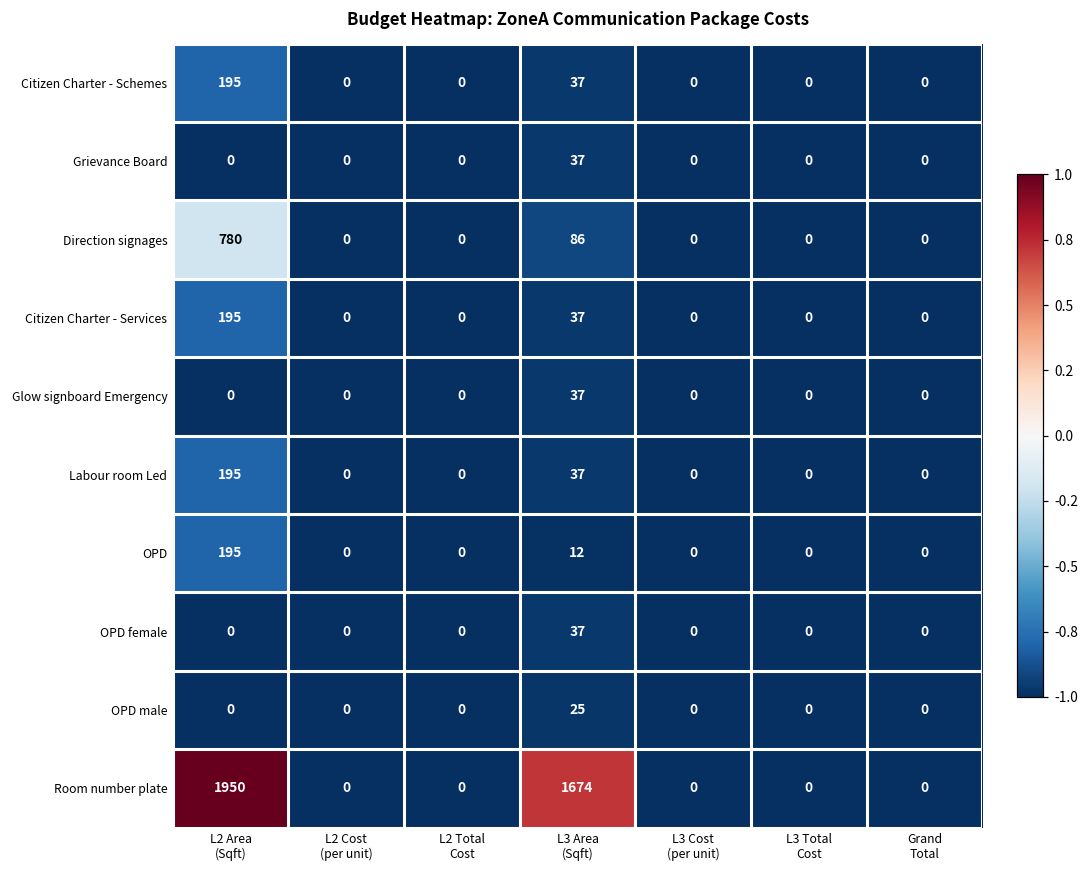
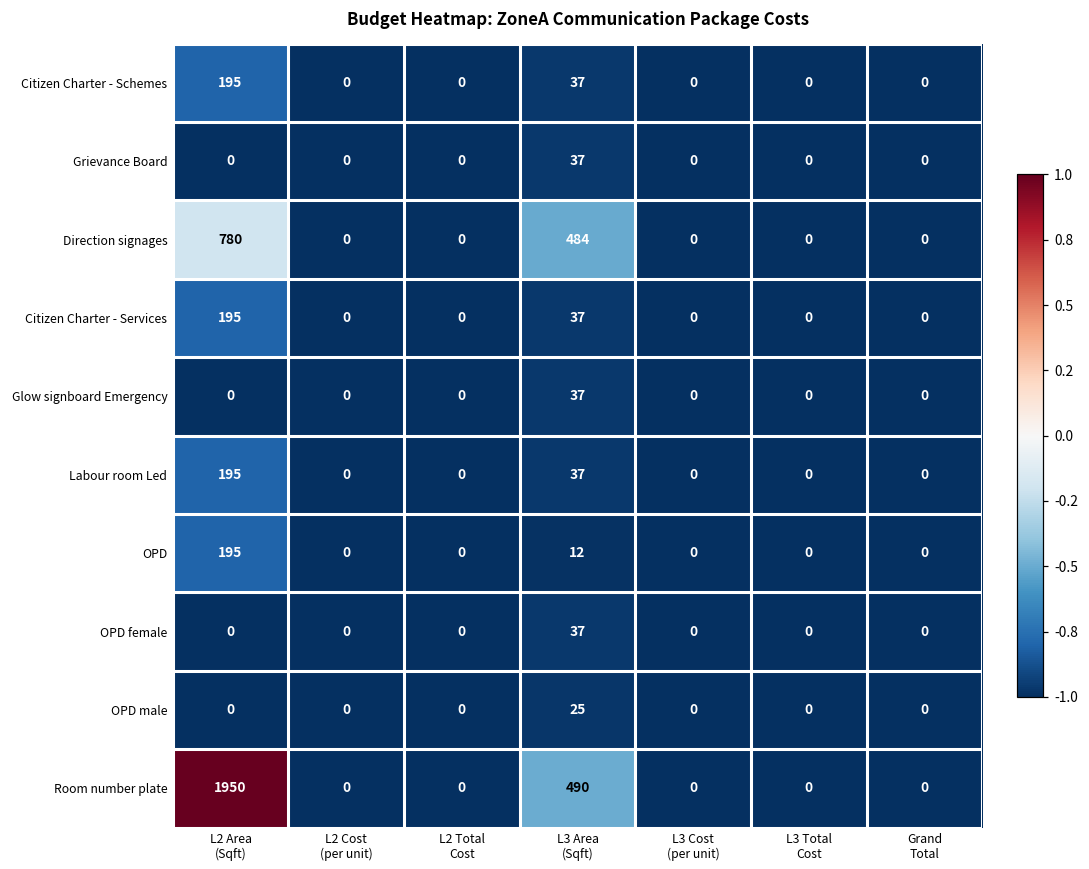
  {
    "Citizen Charter - Schemes": {
      "L2 Area (Sqft)": 195,
      "L2 Cost (per unit)": 0,
      "L2 Total Cost": 0,
      "L3 Area (Sqft)": 37,
      "L3 Cost (per unit)": 0,
      "L3 Total Cost": 0,
      "Grand Total": 0
    },
    "Grievance Board": {
      "L2 Area (Sqft)": 0,
      "L2 Cost (per unit)": 0,
      "L2 Total Cost": 0,
      "L3 Area (Sqft)": 37,
      "L3 Cost (per unit)": 0,
      "L3 Total Cost": 0,
      "Grand Total": 0
    },
    "Direction signages": {
      "L2 Area (Sqft)": 780,
      "L2 Cost (per unit)": 0,
      "L2 Total Cost": 0,
-     "L3 Area (Sqft)": 86,
+     "L3 Area (Sqft)": 484,
      "L3 Cost (per unit)": 0,
      "L3 Total Cost": 0,
      "Grand Total": 0
    },
    "Citizen Charter - Services": {
      "L2 Area (Sqft)": 195,
      "L2 Cost (per unit)": 0,
      "L2 Total Cost": 0,
      "L3 Area (Sqft)": 37,
      "L3 Cost (per unit)": 0,
      "L3 Total Cost": 0,
      "Grand Total": 0
    },
    "Glow signboard Emergency": {
      "L2 Area (Sqft)": 0,
      "L2 Cost (per unit)": 0,
      "L2 Total Cost": 0,
      "L3 Area (Sqft)": 37,
      "L3 Cost (per unit)": 0,
      "L3 Total Cost": 0,
      "Grand Total": 0
    },
    "Labour room Led": {
      "L2 Area (Sqft)": 195,
      "L2 Cost (per unit)": 0,
      "L2 Total Cost": 0,
      "L3 Area (Sqft)": 37,
      "L3 Cost (per unit)": 0,
      "L3 Total Cost": 0,
      "Grand Total": 0
    },
    "OPD": {
      "L2 Area (Sqft)": 195,
      "L2 Cost (per unit)": 0,
      "L2 Total Cost": 0,
      "L3 Area (Sqft)": 12,
      "L3 Cost (per unit)": 0,
      "L3 Total Cost": 0,
      "Grand Total": 0
    },
    "OPD female": {
      "L2 Area (Sqft)": 0,
      "L2 Cost (per unit)": 0,
      "L2 Total Cost": 0,
      "L3 Area (Sqft)": 37,
      "L3 Cost (per unit)": 0,
      "L3 Total Cost": 0,
      "Grand Total": 0
    },
    "OPD male": {
      "L2 Area (Sqft)": 0,
      "L2 Cost (per unit)": 0,
      "L2 Total Cost": 0,
      "L3 Area (Sqft)": 25,
      "L3 Cost (per unit)": 0,
      "L3 Total Cost": 0,
      "Grand Total": 0
    },
    "Room number plate": {
      "L2 Area (Sqft)": 1950,
      "L2 Cost (per unit)": 0,
      "L2 Total Cost": 0,
-     "L3 Area (Sqft)": 1674,
+     "L3 Area (Sqft)": 490,
      "L3 Cost (per unit)": 0,
      "L3 Total Cost": 0,
      "Grand Total": 0
    }
  }
